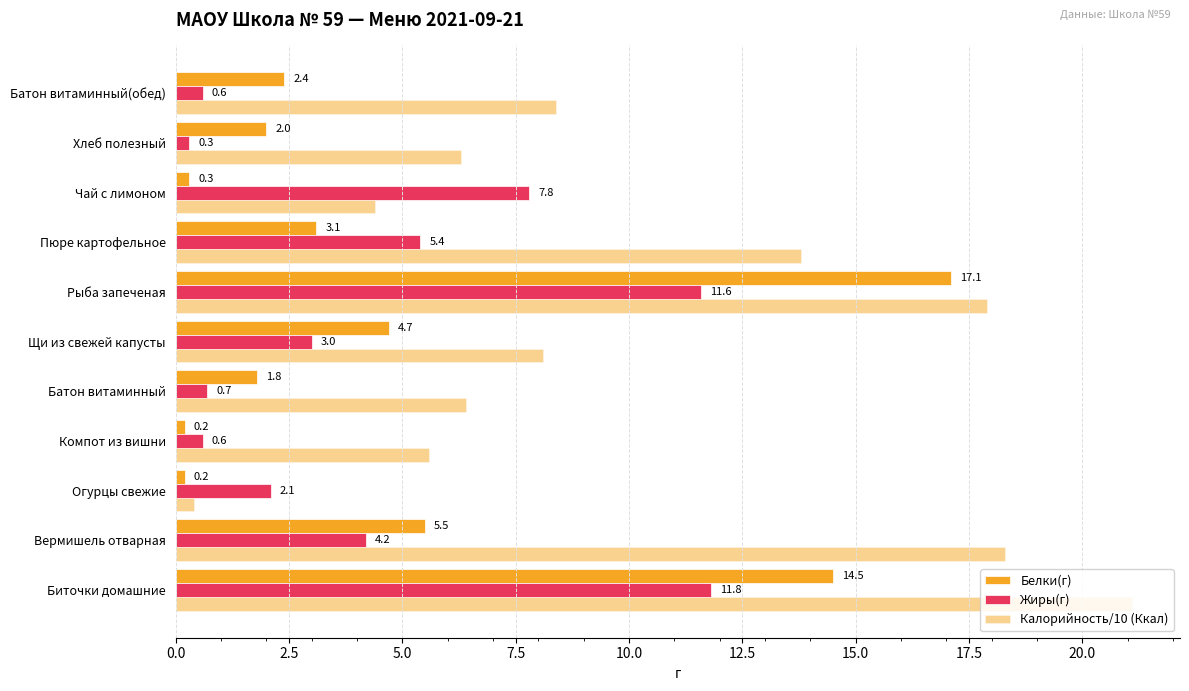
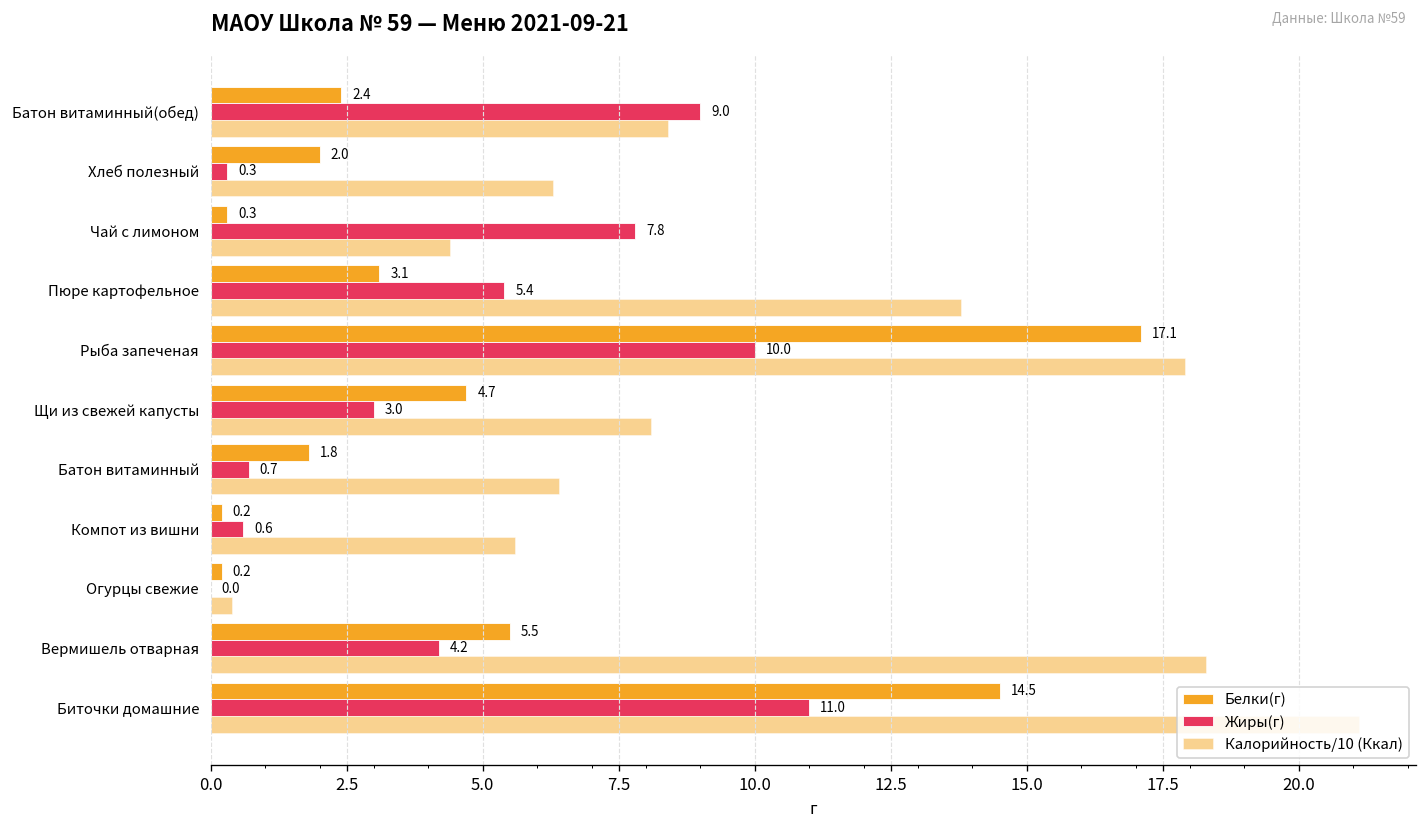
  {
    "Жиры(г)": {
-     "Батон витаминный(обед)": 0.6,
+     "Батон витаминный(обед)": 9.0,
      "Хлеб полезный": 0.3,
      "Чай с лимоном": 7.8,
      "Пюре картофельное": 5.4,
-     "Рыба запеченая": 11.6,
+     "Рыба запеченая": 10.0,
      "Щи из свежей капусты": 3.0,
      "Батон витаминный": 0.7,
      "Компот из вишни": 0.6,
-     "Огурцы свежие": 2.1,
+     "Огурцы свежие": 0.0,
      "Вермишель отварная": 4.2,
-     "Биточки домашние": 11.8
+     "Биточки домашние": 11.0
    }
  }
